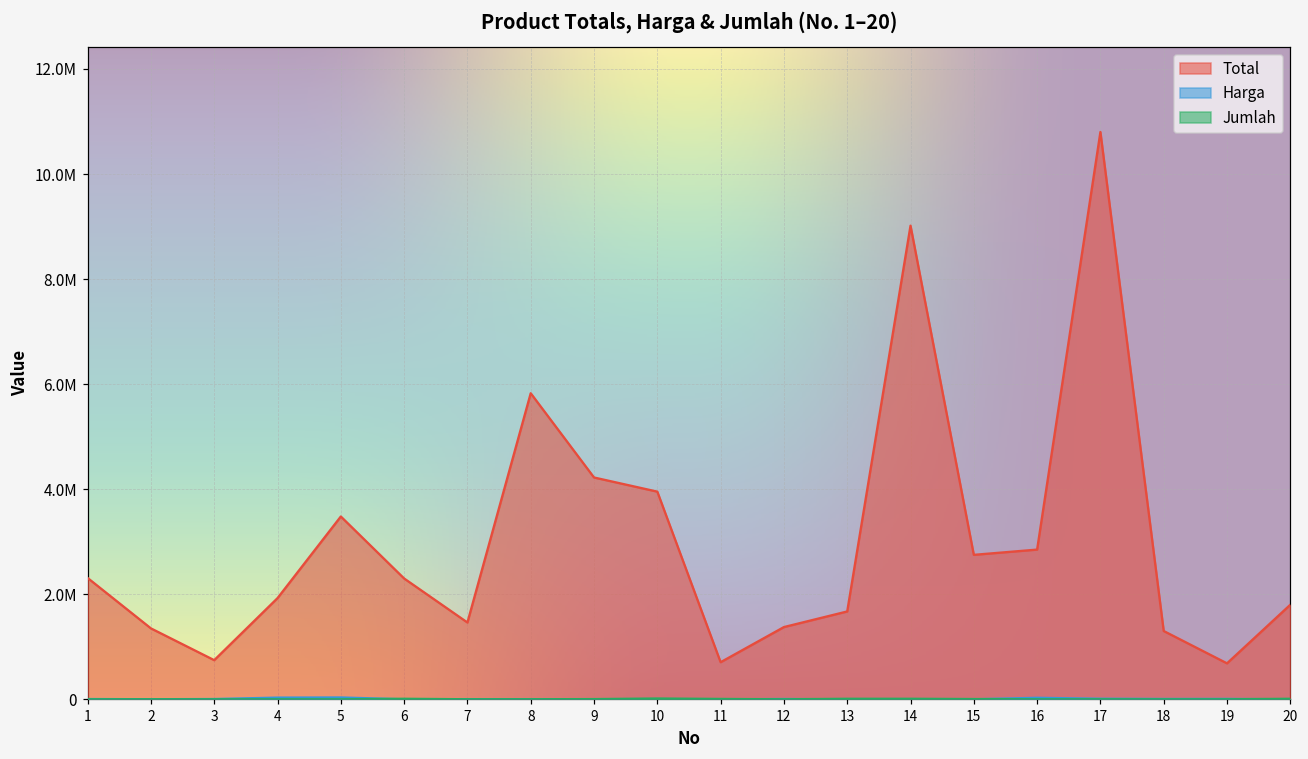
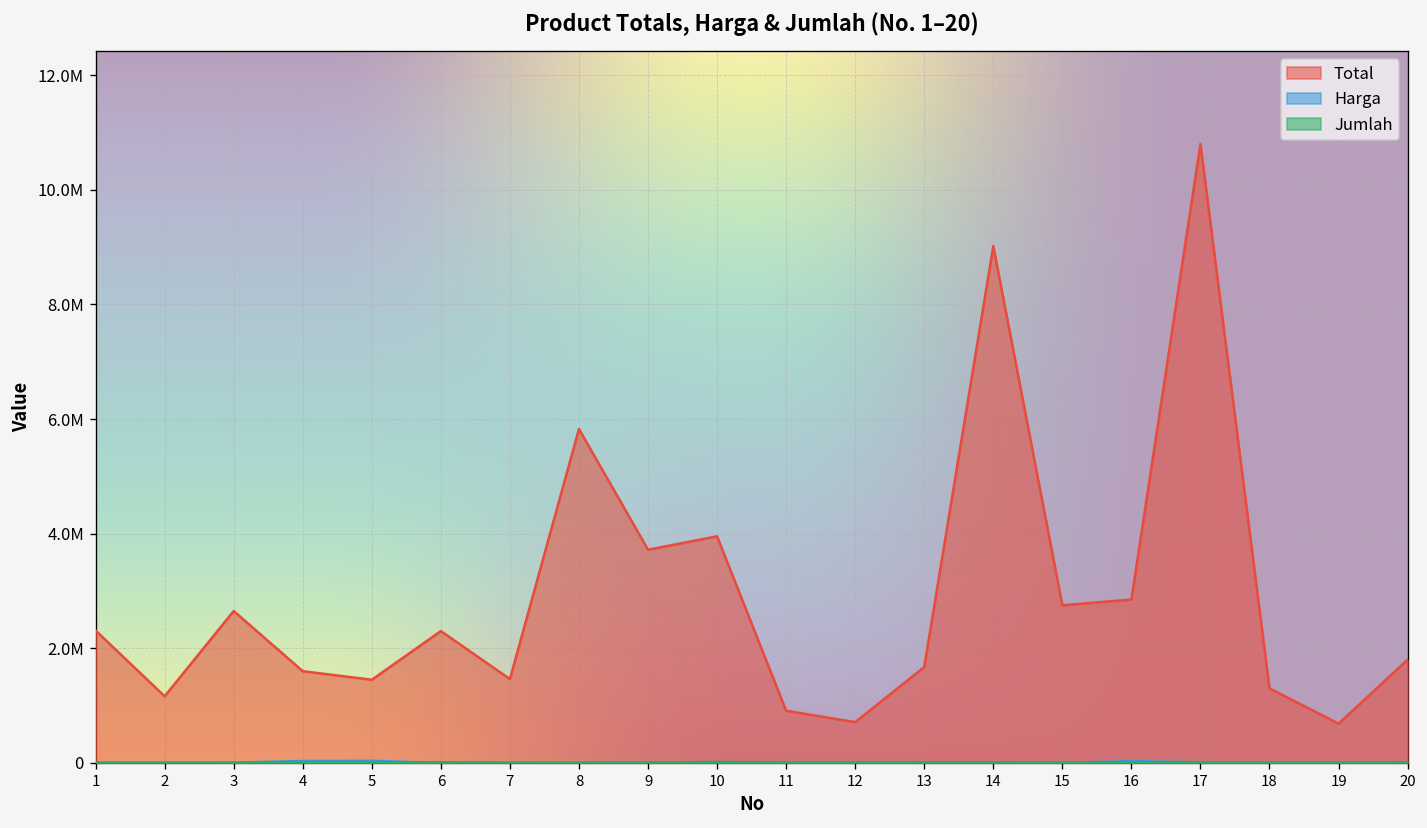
  {
    "Total": {
      "1": 2300000,
-     "2": 1400000,
-     "3": 700000,
-     "4": 1900000,
-     "5": 3500000,
+     "2": 1200000,
+     "3": 2700000,
+     "4": 1600000,
+     "5": 1500000,
      "6": 2300000,
      "7": 1500000,
      "8": 5800000,
-     "9": 4200000,
+     "9": 3700000,
      "10": 4000000,
-     "11": 700000,
-     "12": 1400000,
+     "11": 900000,
+     "12": 700000,
      "13": 1700000,
      "14": 9000000,
      "15": 2800000,
      "16": 2900000,
      "17": 10800000,
      "18": 1300000,
      "19": 700000,
      "20": 1800000
    }
  }
